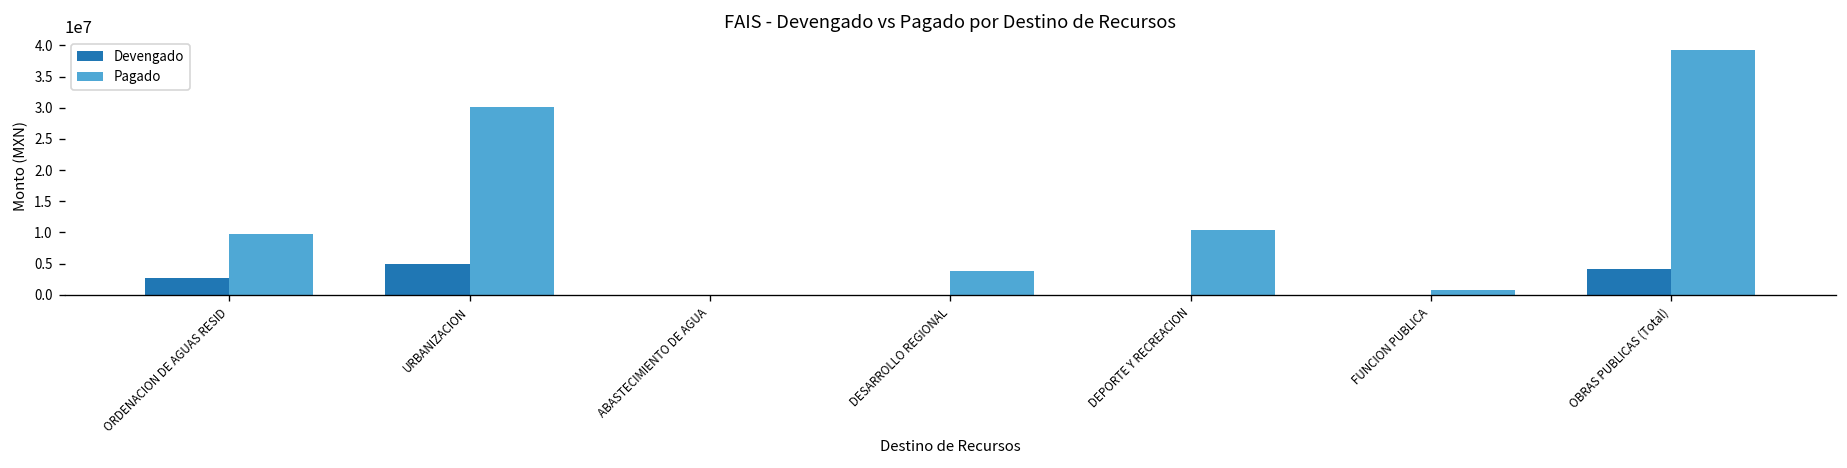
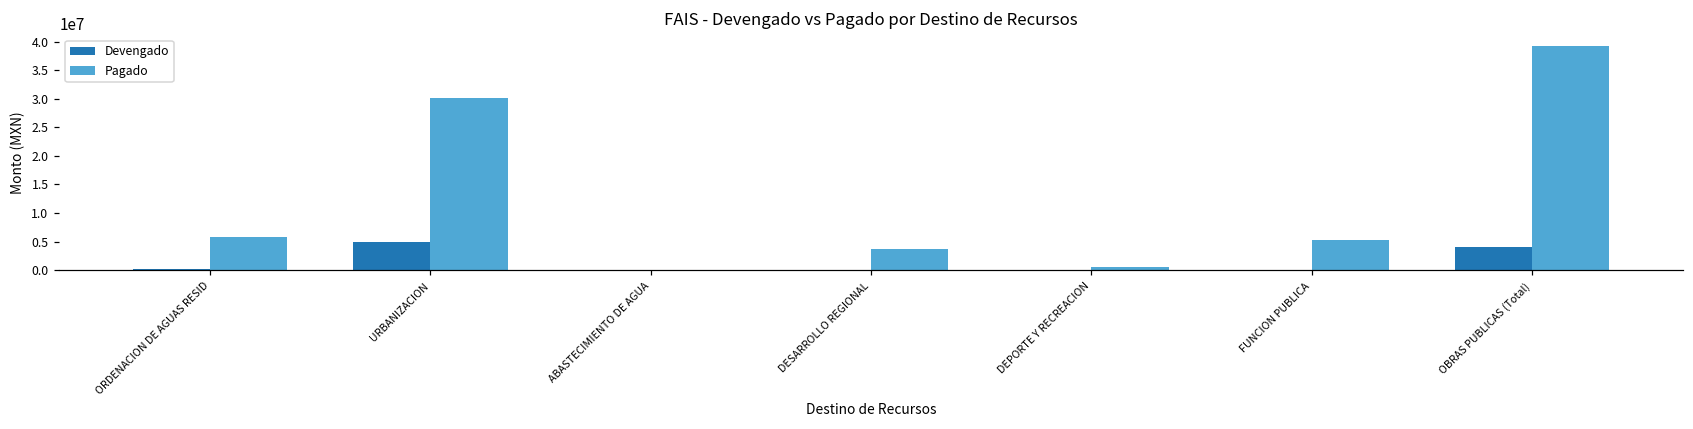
  {
    "Devengado": {
-     "ORDENACION DE AGUAS RESID": 3000000,
+     "ORDENACION DE AGUAS RESID": 0,
      "URBANIZACION": 5000000,
      "ABASTECIMIENTO DE AGUA": 0,
      "DESARROLLO REGIONAL": 0,
      "DEPORTE Y RECREACION": 0,
      "FUNCION PUBLICA": 0,
      "OBRAS PUBLICAS (Total)": 4000000
    },
    "Pagado": {
-     "ORDENACION DE AGUAS RESID": 10000000,
+     "ORDENACION DE AGUAS RESID": 6000000,
      "URBANIZACION": 30000000,
      "ABASTECIMIENTO DE AGUA": 0,
      "DESARROLLO REGIONAL": 4000000,
-     "DEPORTE Y RECREACION": 10000000,
-     "FUNCION PUBLICA": 1000000,
+     "DEPORTE Y RECREACION": 1000000,
+     "FUNCION PUBLICA": 5000000,
      "OBRAS PUBLICAS (Total)": 39000000
    }
  }
